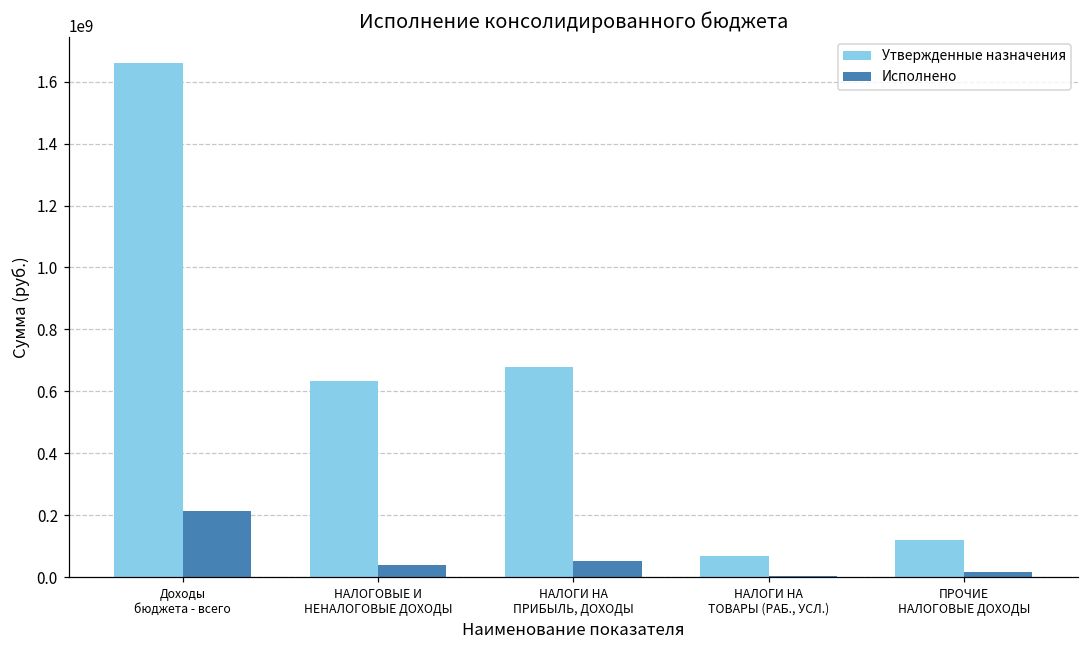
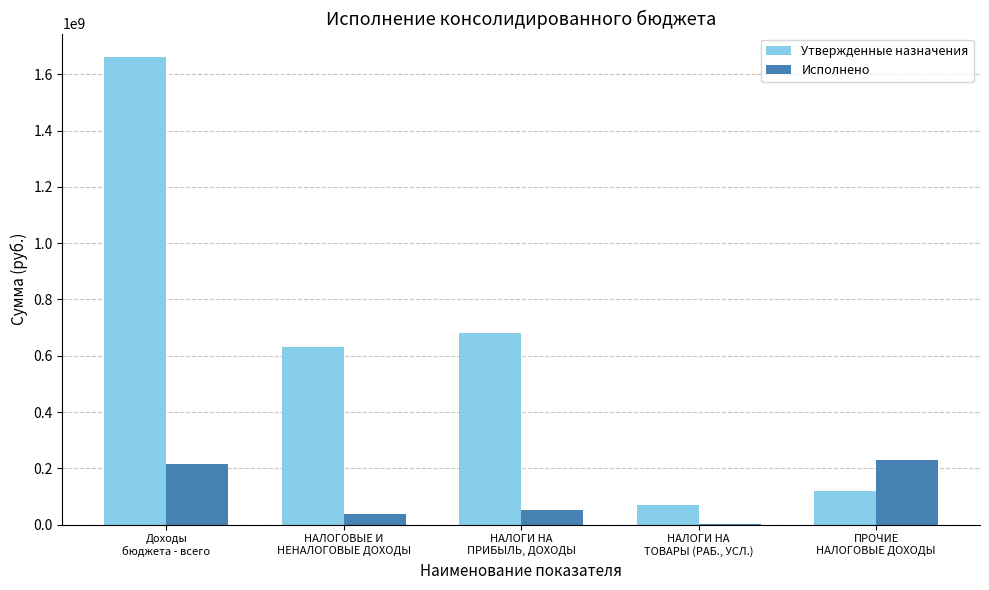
  {
    "Утвержденные назначения": {
      "Доходы бюджета - всего": 1660000000,
      "НАЛОГОВЫЕ И НЕНАЛОГОВЫЕ ДОХОДЫ": 630000000,
      "НАЛОГИ НА ПРИБЫЛЬ, ДОХОДЫ": 680000000,
      "НАЛОГИ НА ТОВАРЫ (РАБ., УСЛ.)": 70000000,
      "ПРОЧИЕ НАЛОГОВЫЕ ДОХОДЫ": 120000000
    },
    "Исполнено": {
      "Доходы бюджета - всего": 210000000,
      "НАЛОГОВЫЕ И НЕНАЛОГОВЫЕ ДОХОДЫ": 40000000,
      "НАЛОГИ НА ПРИБЫЛЬ, ДОХОДЫ": 50000000,
-     "ПРОЧИЕ НАЛОГОВЫЕ ДОХОДЫ": 20000000
+     "ПРОЧИЕ НАЛОГОВЫЕ ДОХОДЫ": 230000000
    }
  }
